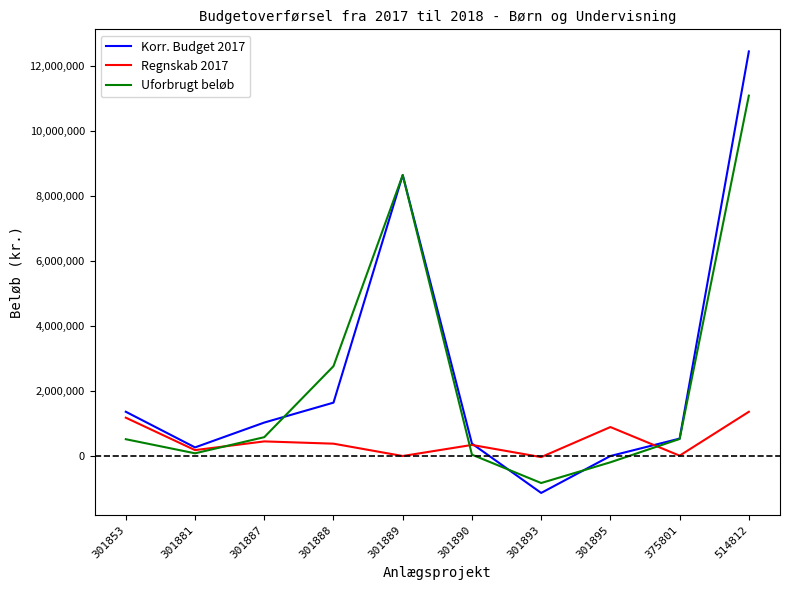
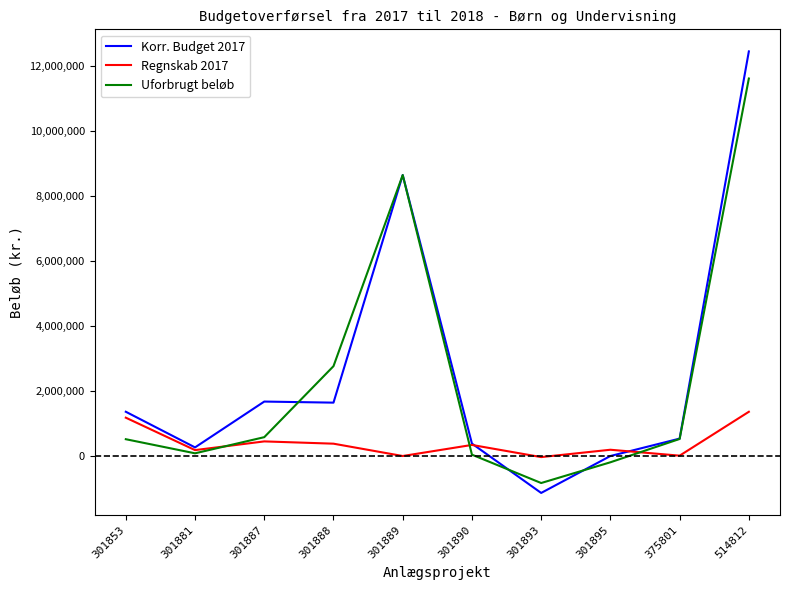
  {
    "Korr. Budget 2017": {
      "301853": "1,400,000",
      "301881": "300,000",
-     "301887": "1,000,000",
+     "301887": "1,700,000",
      "301888": "1,600,000",
      "301893": "-1,100,000",
      "301895": "0",
      "514812": "12,400,000"
    },
    "Regnskab 2017": {
      "301853": "1,200,000",
      "301881": "200,000",
      "301887": "400,000",
      "301888": "400,000",
      "301889": "0",
      "301893": "0",
-     "301895": "900,000",
+     "301895": "200,000",
      "375801": "0",
      "514812": "1,400,000"
    },
    "Uforbrugt beløb": {
      "301853": "500,000",
      "301881": "100,000",
      "301887": "600,000",
      "301888": "2,800,000",
      "301890": "0",
      "301893": "-800,000",
      "301895": "-200,000",
-     "514812": "11,100,000"
+     "514812": "11,600,000"
    }
  }
